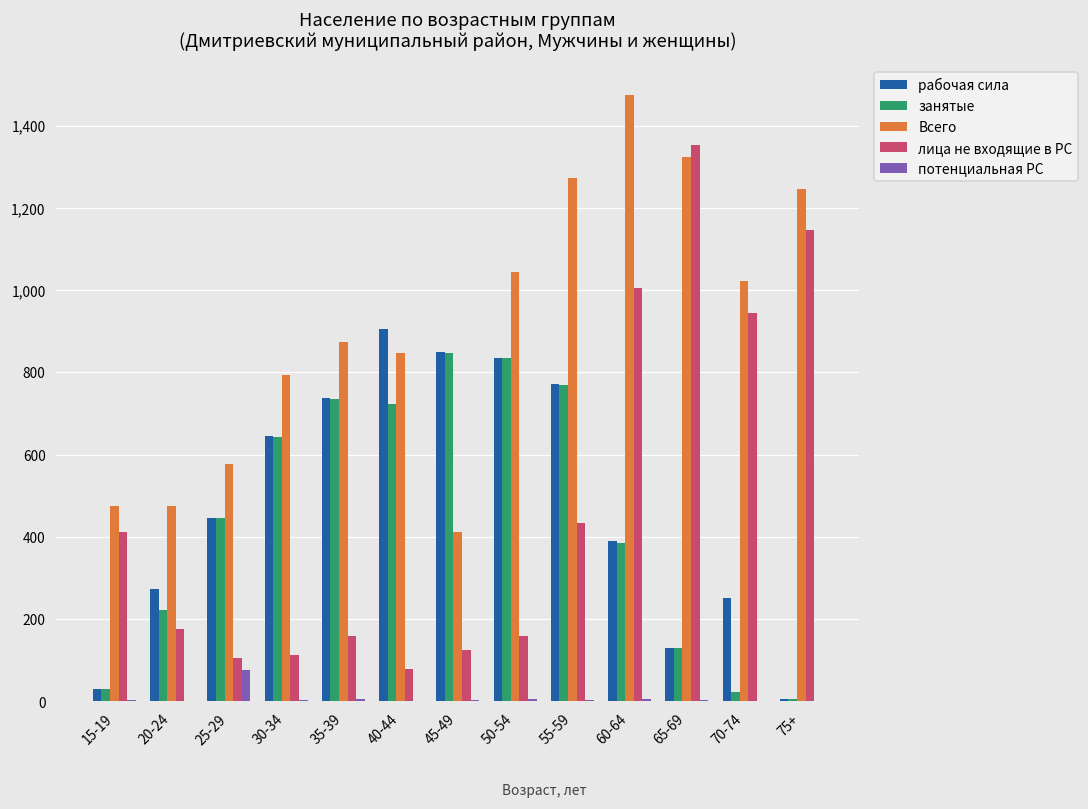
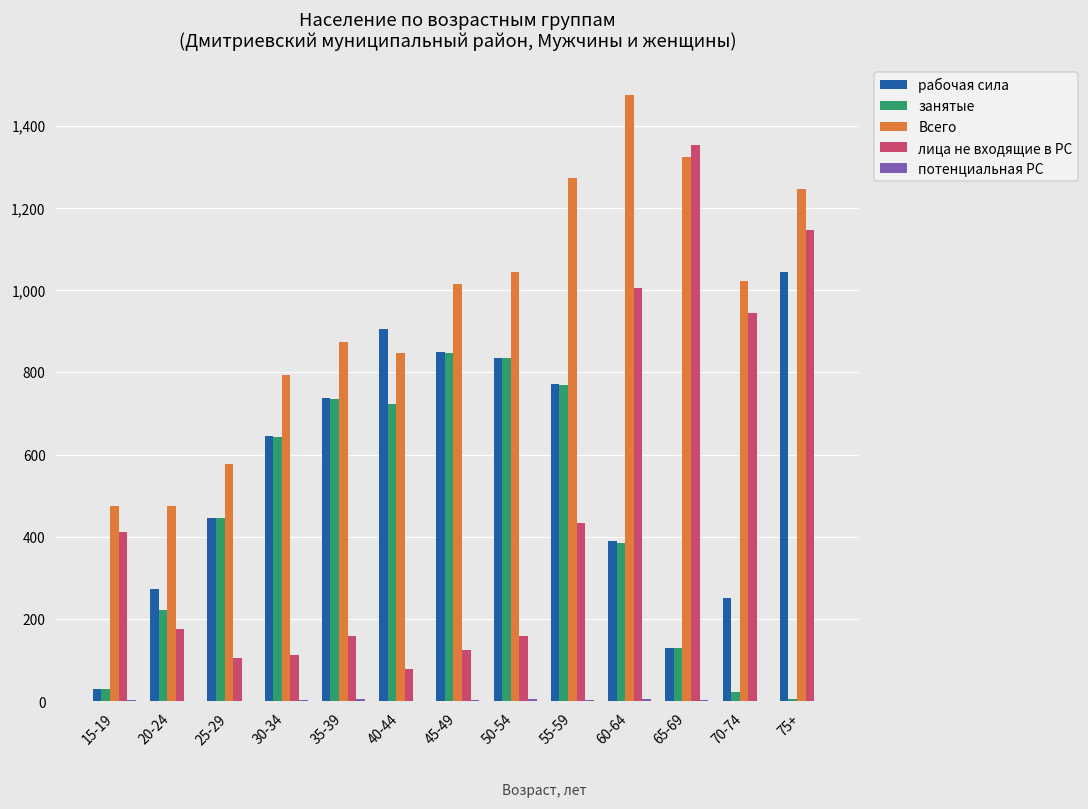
  {
    "рабочая сила": {
      "15-19": "30",
      "20-24": "270",
      "25-29": "450",
      "30-34": "650",
      "35-39": "740",
      "40-44": "910",
      "45-49": "850",
      "50-54": "840",
      "55-59": "770",
      "60-64": "390",
      "65-69": "130",
      "70-74": "250",
-     "75+": "10"
+     "75+": "1,040"
    },
    "занятые": {
      "15-19": "30",
      "20-24": "220",
      "25-29": "450",
      "30-34": "640",
      "35-39": "740",
      "40-44": "720",
      "45-49": "850",
      "50-54": "840",
      "55-59": "770",
      "60-64": "390",
      "65-69": "130",
      "70-74": "20"
    },
    "Всего": {
      "15-19": "480",
      "20-24": "470",
      "25-29": "580",
      "30-34": "790",
      "35-39": "870",
      "40-44": "850",
-     "45-49": "410",
+     "45-49": "1,020",
      "50-54": "1,050",
      "55-59": "1,270",
      "60-64": "1,470",
      "65-69": "1,320",
      "70-74": "1,020",
      "75+": "1,250"
    },
    "лица не входящие в РС": {
      "15-19": "410",
      "20-24": "180",
      "25-29": "110",
      "30-34": "110",
      "35-39": "160",
      "40-44": "80",
      "45-49": "130",
      "50-54": "160",
      "55-59": "440",
      "60-64": "1,000",
      "65-69": "1,350",
      "70-74": "940",
      "75+": "1,150"
    },
    "потенциальная РС": {
      "20-24": "0",
-     "25-29": "80"
+     "25-29": "0"
    }
  }
